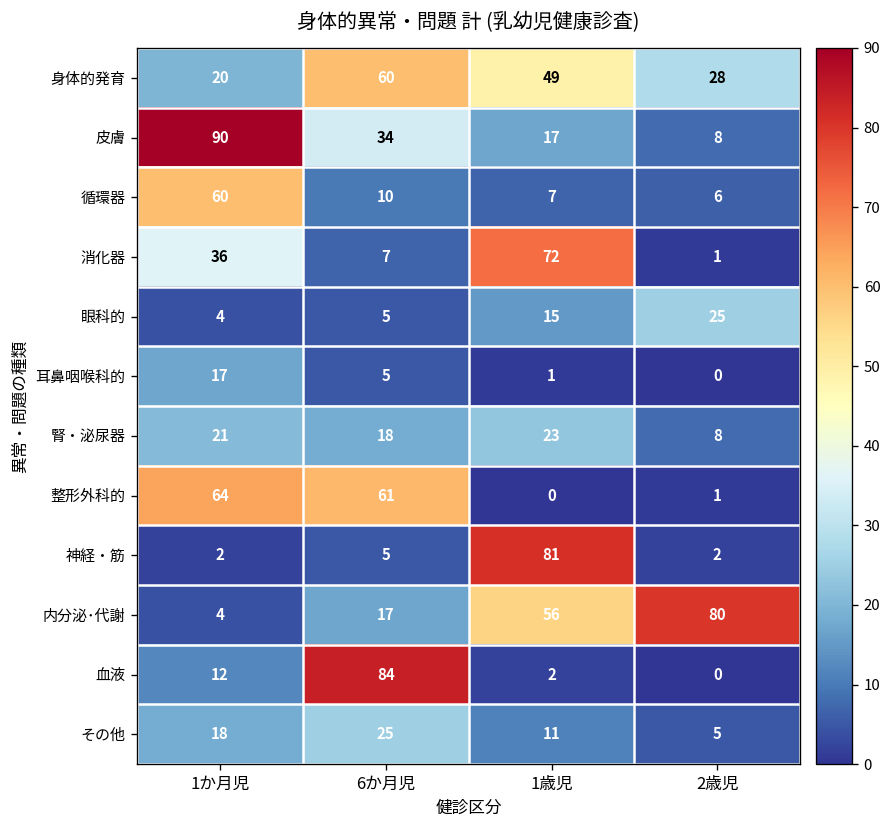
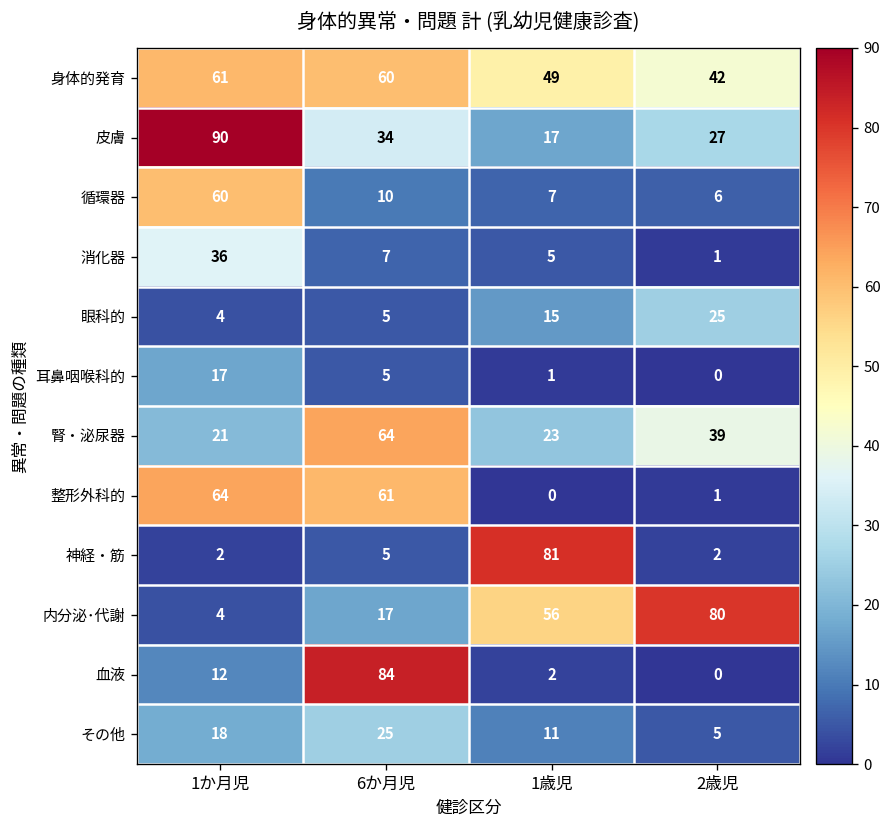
  {
    "身体的発育": {
-     "1か月児": 20,
+     "1か月児": 61,
      "6か月児": 60,
      "1歳児": 49,
-     "2歳児": 28
+     "2歳児": 42
    },
    "皮膚": {
      "1か月児": 90,
      "6か月児": 34,
      "1歳児": 17,
-     "2歳児": 8
+     "2歳児": 27
    },
    "循環器": {
      "1か月児": 60,
      "6か月児": 10,
      "1歳児": 7,
      "2歳児": 6
    },
    "消化器": {
      "1か月児": 36,
      "6か月児": 7,
-     "1歳児": 72,
+     "1歳児": 5,
      "2歳児": 1
    },
    "眼科的": {
      "1か月児": 4,
      "6か月児": 5,
      "1歳児": 15,
      "2歳児": 25
    },
    "耳鼻咽喉科的": {
      "1か月児": 17,
      "6か月児": 5,
      "1歳児": 1,
      "2歳児": 0
    },
    "腎・泌尿器": {
      "1か月児": 21,
-     "6か月児": 18,
+     "6か月児": 64,
      "1歳児": 23,
-     "2歳児": 8
+     "2歳児": 39
    },
    "整形外科的": {
      "1か月児": 64,
      "6か月児": 61,
      "1歳児": 0,
      "2歳児": 1
    },
    "神経・筋": {
      "1か月児": 2,
      "6か月児": 5,
      "1歳児": 81,
      "2歳児": 2
    },
    "内分泌･代謝": {
      "1か月児": 4,
      "6か月児": 17,
      "1歳児": 56,
      "2歳児": 80
    },
    "血液": {
      "1か月児": 12,
      "6か月児": 84,
      "1歳児": 2,
      "2歳児": 0
    },
    "その他": {
      "1か月児": 18,
      "6か月児": 25,
      "1歳児": 11,
      "2歳児": 5
    }
  }
